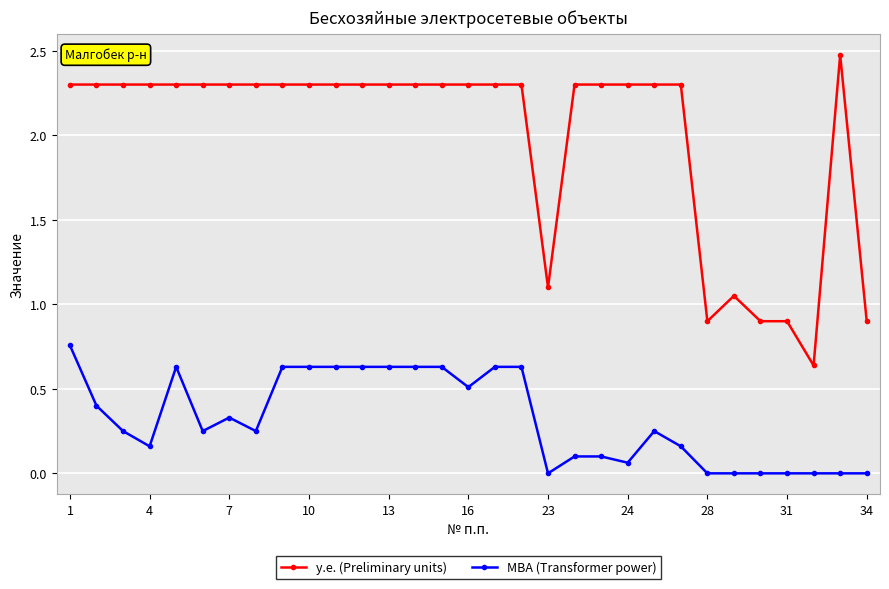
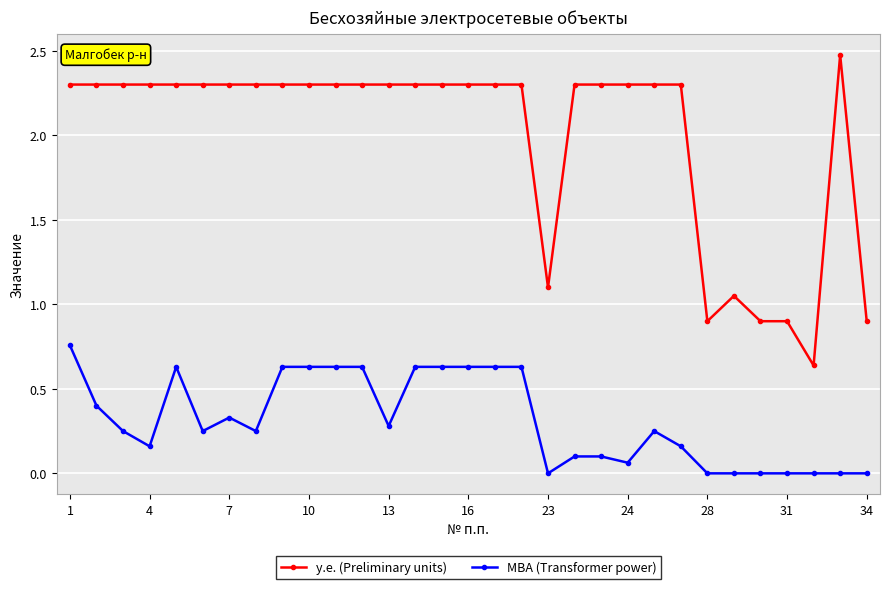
  {
    "у.е. (Preliminary units)": {
      "1": 2.30,
      "4": 2.30,
      "7": 2.30,
      "10": 2.30,
      "13": 2.30,
      "16": 2.30,
      "23": 1.10,
      "24": 2.30,
      "28": 0.90,
      "31": 0.90,
      "34": 0.90
    },
    "МВА (Transformer power)": {
      "1": 0.76,
      "4": 0.16,
      "7": 0.33,
      "10": 0.63,
-     "13": 0.63,
-     "16": 0.51,
+     "13": 0.28,
+     "16": 0.63,
      "23": 0.00,
      "24": 0.06,
      "28": 0.00,
      "31": 0.00,
      "34": 0.00
    }
  }
